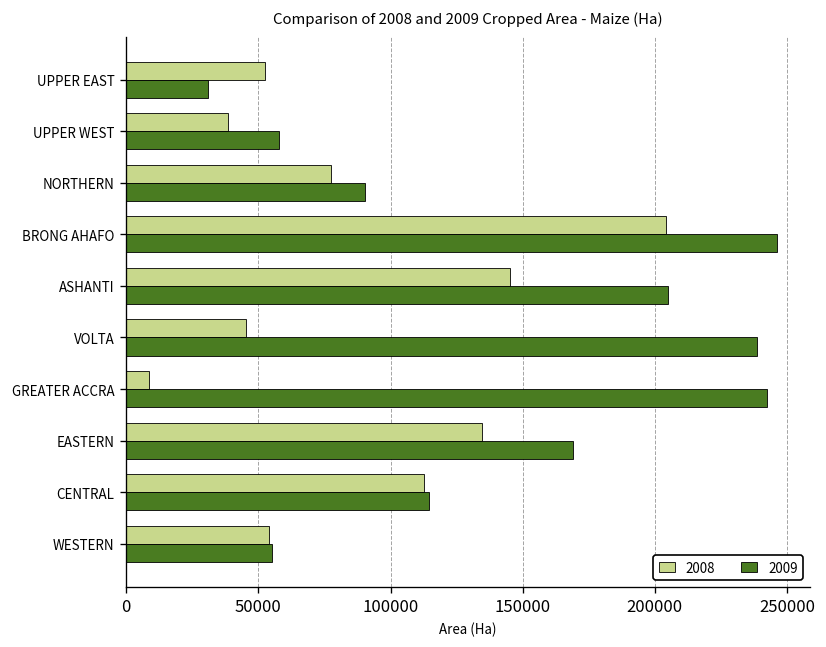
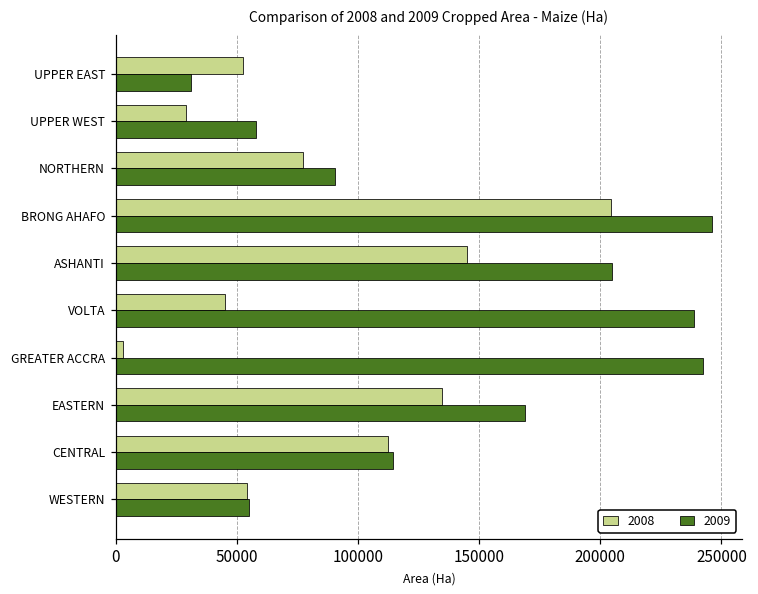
  {
    "2008": {
      "UPPER EAST": 52000,
-     "UPPER WEST": 38000,
+     "UPPER WEST": 29000,
      "NORTHERN": 77000,
      "BRONG AHAFO": 204000,
      "ASHANTI": 145000,
      "VOLTA": 45000,
-     "GREATER ACCRA": 9000,
+     "GREATER ACCRA": 3000,
      "EASTERN": 135000,
      "CENTRAL": 112000,
      "WESTERN": 54000
    },
    "2009": {
      "UPPER EAST": 31000,
      "UPPER WEST": 58000,
      "NORTHERN": 91000,
      "BRONG AHAFO": 246000,
      "ASHANTI": 205000,
      "VOLTA": 239000,
      "GREATER ACCRA": 242000,
      "EASTERN": 169000,
      "CENTRAL": 115000,
      "WESTERN": 55000
    }
  }
